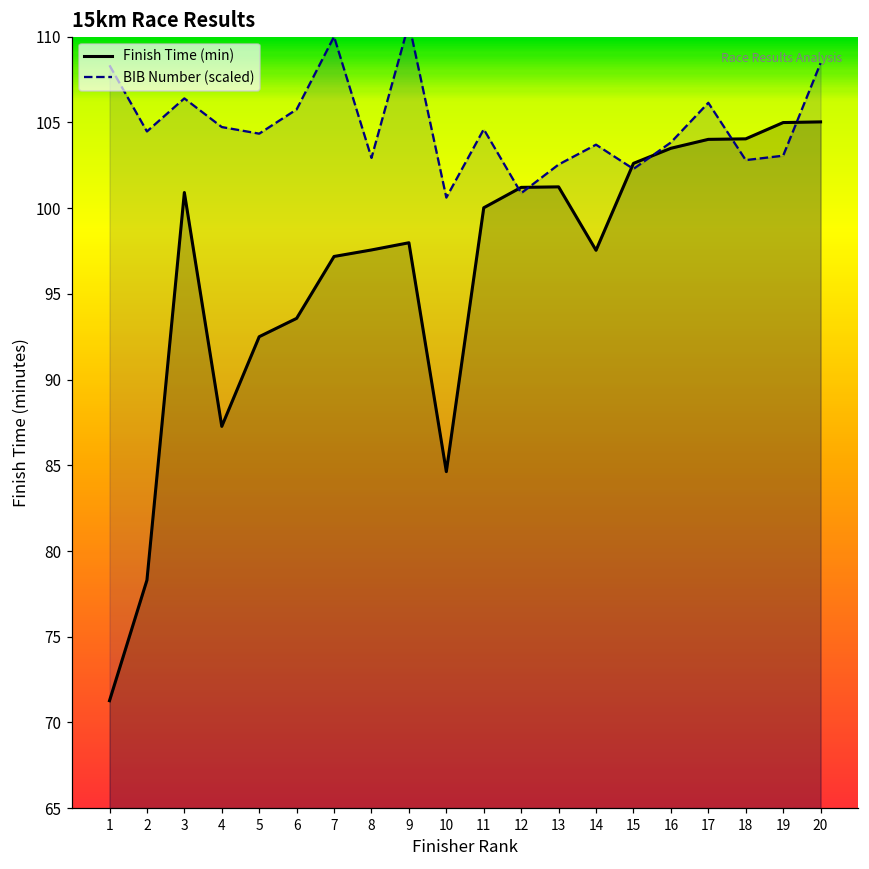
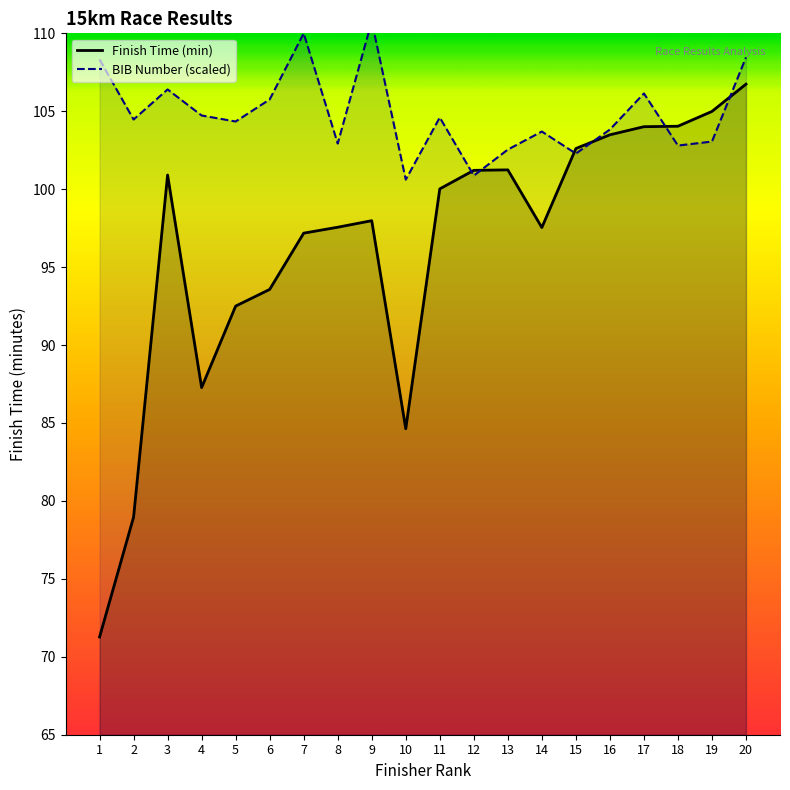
  {
    "Finish Time (min)": {
      "1": 71.3,
-     "2": 78.3,
+     "2": 79.0,
      "3": 100.9,
      "4": 87.3,
      "5": 92.5,
      "6": 93.6,
      "7": 97.2,
      "8": 97.6,
      "9": 98.0,
      "10": 84.6,
      "11": 100.0,
      "12": 101.2,
      "13": 101.2,
      "14": 97.5,
      "15": 102.6,
      "16": 103.5,
      "17": 104.0,
      "18": 104.0,
      "19": 105.0,
-     "20": 105.0
+     "20": 106.7
    },
    "BIB Number (scaled)": {
      "2": 104.5,
      "3": 106.4,
      "4": 104.7,
      "5": 104.3,
      "6": 105.8,
      "7": 110.0,
      "8": 102.9,
      "10": 100.6,
      "11": 104.6,
      "12": 100.9,
      "13": 102.5,
      "14": 103.7,
      "15": 102.3,
      "16": 103.8,
      "17": 106.1,
      "18": 102.8,
      "19": 103.1,
      "20": 108.5
    }
  }
